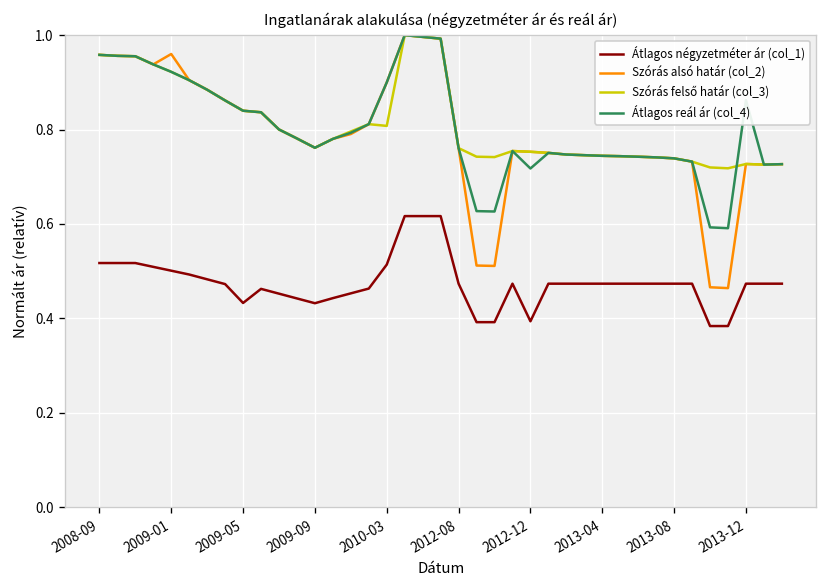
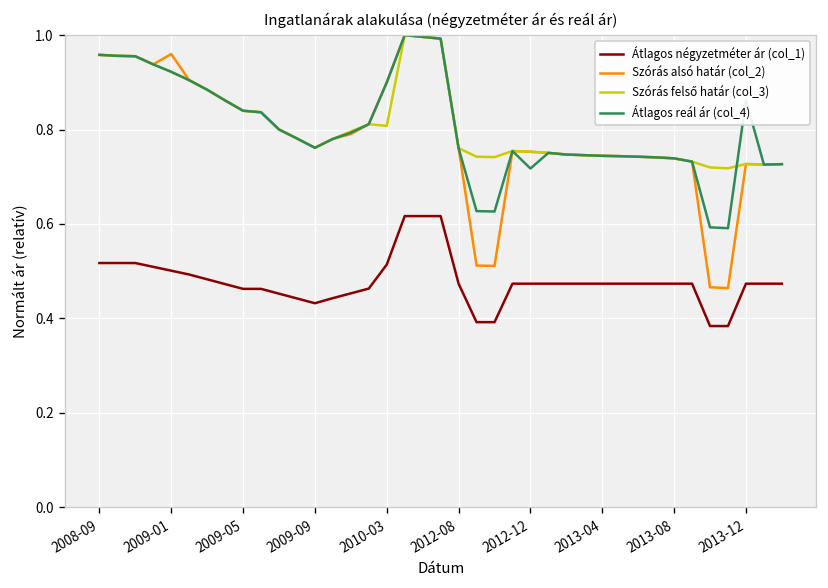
  {
    "Átlagos négyzetméter ár (col_1)": {
      "2008-09": 0.52,
      "2009-01": 0.50,
-     "2009-05": 0.43,
+     "2009-05": 0.46,
      "2009-09": 0.43,
      "2010-03": 0.51,
      "2012-08": 0.47,
-     "2012-12": 0.39,
+     "2012-12": 0.47,
      "2013-04": 0.47,
      "2013-08": 0.47,
      "2013-12": 0.47
    },
    "Szórás alsó határ (col_2)": {
      "2009-01": 0.96
    },
    "Szórás felső határ (col_3)": {
      "2010-03": 0.81
    },
    "Átlagos reál ár (col_4)": {
      "2012-12": 0.72
    }
  }
